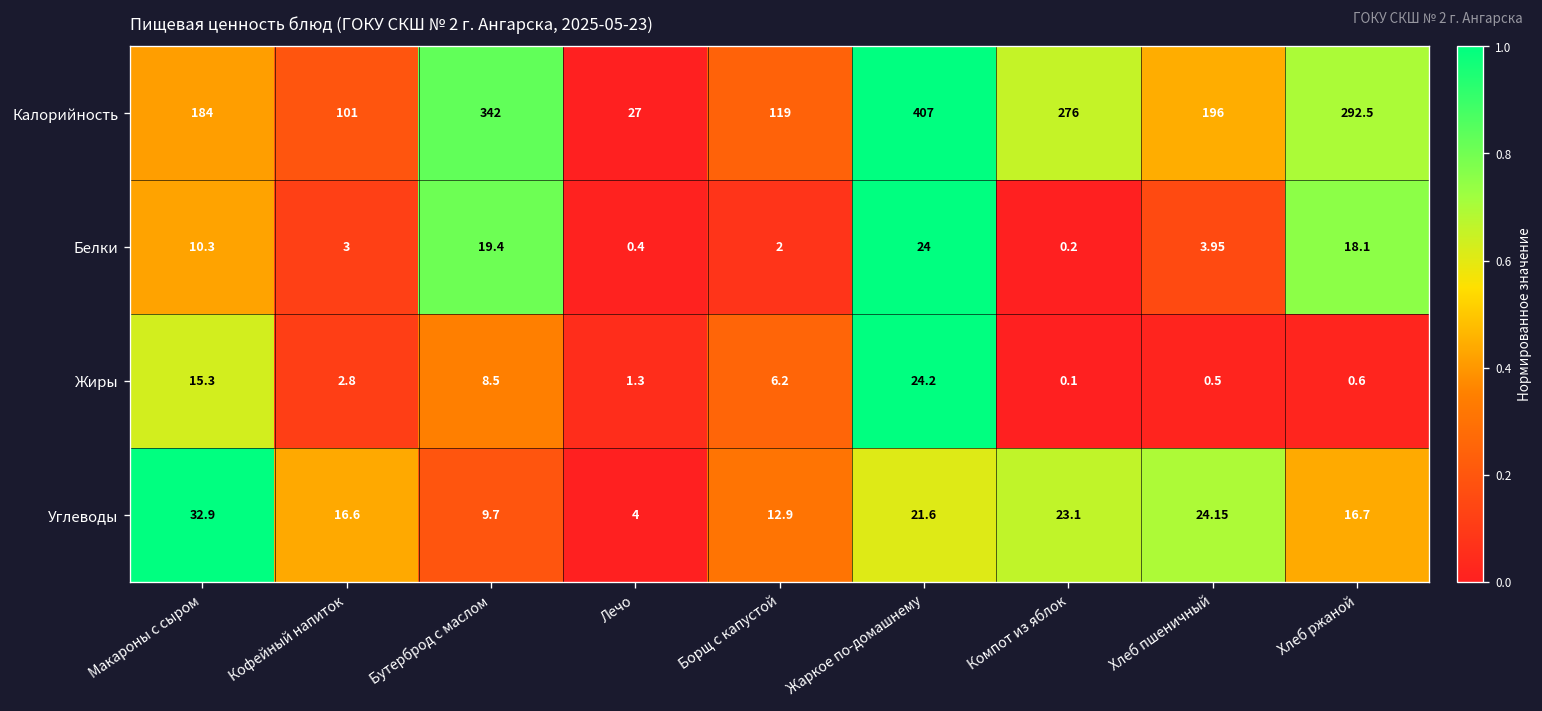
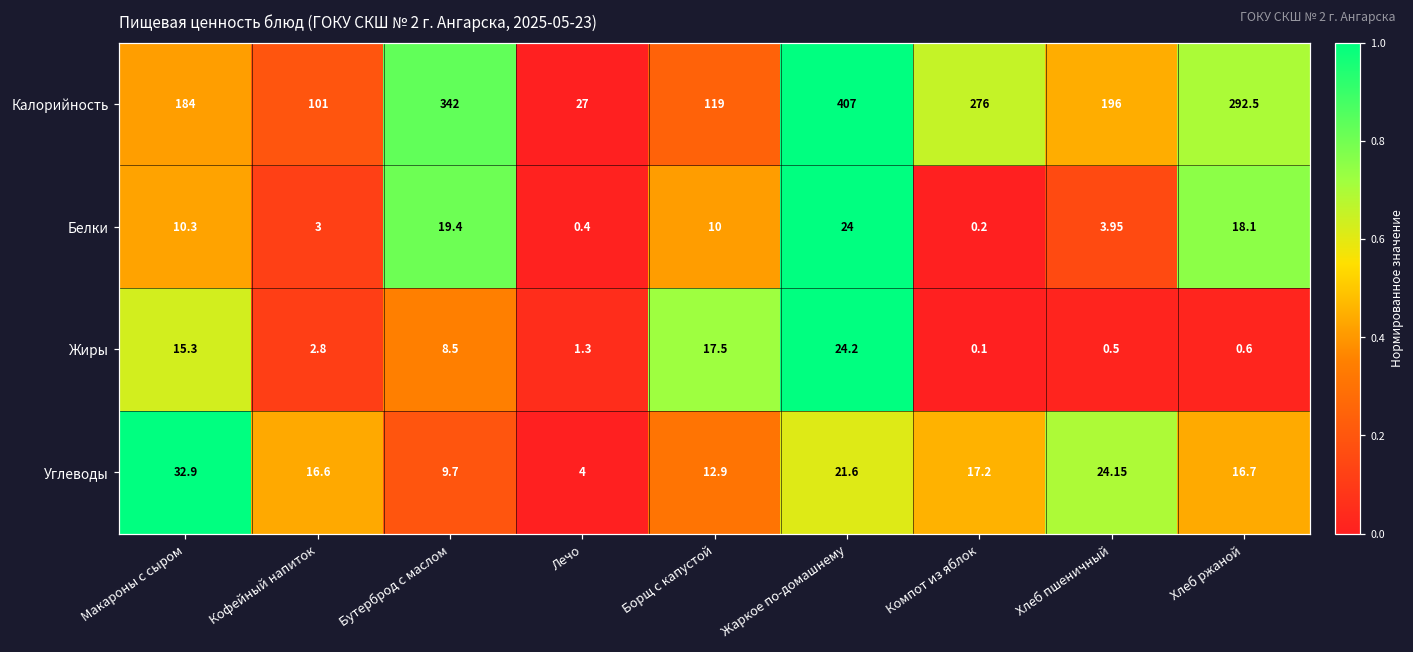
  {
    "Калорийность": {
      "Макароны с сыром": 184,
      "Кофейный напиток": 101,
      "Бутерброд с маслом": 342,
      "Лечо": 27,
      "Борщ с капустой": 119,
      "Жаркое по-домашнему": 407,
      "Компот из яблок": 276,
      "Хлеб пшеничный": 196,
      "Хлеб ржаной": 292.5
    },
    "Белки": {
      "Макароны с сыром": 10.3,
      "Кофейный напиток": 3,
      "Бутерброд с маслом": 19.4,
      "Лечо": 0.4,
-     "Борщ с капустой": 2,
+     "Борщ с капустой": 10,
      "Жаркое по-домашнему": 24,
      "Компот из яблок": 0.2,
      "Хлеб пшеничный": 3.95,
      "Хлеб ржаной": 18.1
    },
    "Жиры": {
      "Макароны с сыром": 15.3,
      "Кофейный напиток": 2.8,
      "Бутерброд с маслом": 8.5,
      "Лечо": 1.3,
-     "Борщ с капустой": 6.2,
+     "Борщ с капустой": 17.5,
      "Жаркое по-домашнему": 24.2,
      "Компот из яблок": 0.1,
      "Хлеб пшеничный": 0.5,
      "Хлеб ржаной": 0.6
    },
    "Углеводы": {
      "Макароны с сыром": 32.9,
      "Кофейный напиток": 16.6,
      "Бутерброд с маслом": 9.7,
      "Лечо": 4,
      "Борщ с капустой": 12.9,
      "Жаркое по-домашнему": 21.6,
-     "Компот из яблок": 23.1,
+     "Компот из яблок": 17.2,
      "Хлеб пшеничный": 24.15,
      "Хлеб ржаной": 16.7
    }
  }
